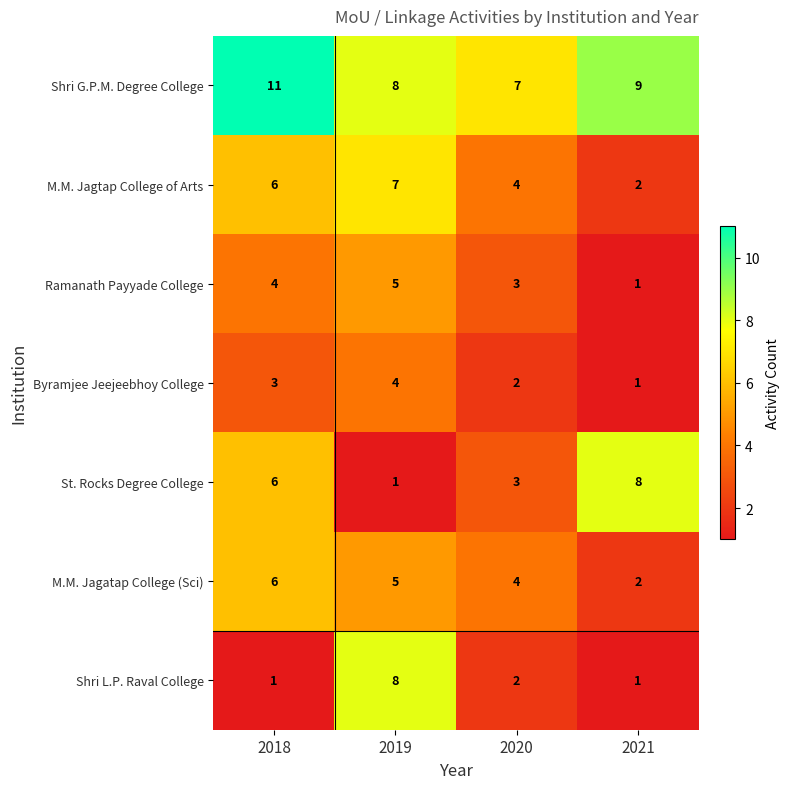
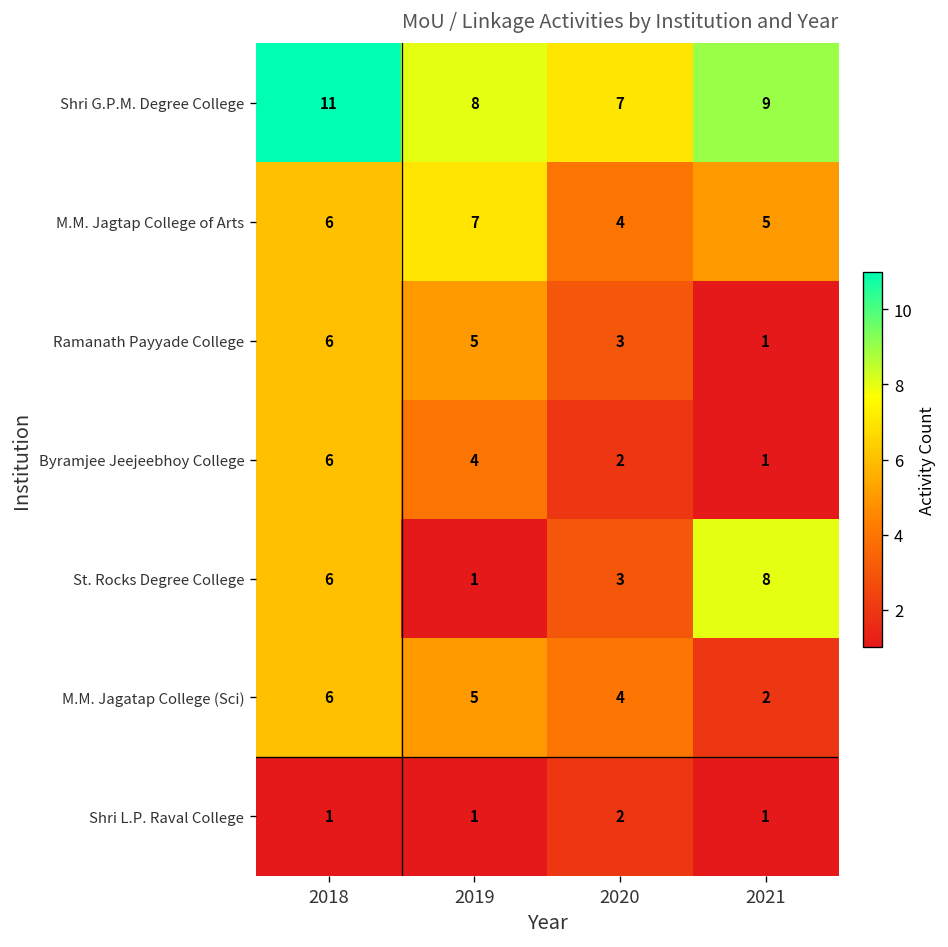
  {
    "Shri G.P.M. Degree College": {
      "2018": 11,
      "2019": 8,
      "2020": 7,
      "2021": 9
    },
    "M.M. Jagtap College of Arts": {
      "2018": 6,
      "2019": 7,
      "2020": 4,
-     "2021": 2
+     "2021": 5
    },
    "Ramanath Payyade College": {
-     "2018": 4,
+     "2018": 6,
      "2019": 5,
      "2020": 3,
      "2021": 1
    },
    "Byramjee Jeejeebhoy College": {
-     "2018": 3,
+     "2018": 6,
      "2019": 4,
      "2020": 2,
      "2021": 1
    },
    "St. Rocks Degree College": {
      "2018": 6,
      "2019": 1,
      "2020": 3,
      "2021": 8
    },
    "M.M. Jagatap College (Sci)": {
      "2018": 6,
      "2019": 5,
      "2020": 4,
      "2021": 2
    },
    "Shri L.P. Raval College": {
      "2018": 1,
-     "2019": 8,
+     "2019": 1,
      "2020": 2,
      "2021": 1
    }
  }
